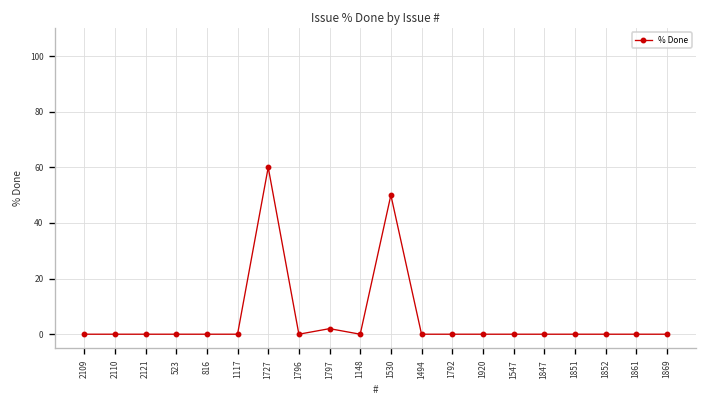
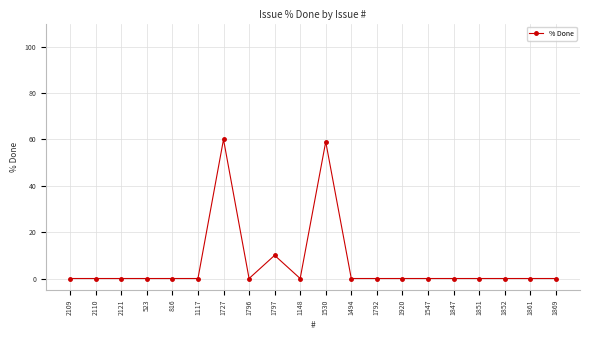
  {
    "2109": 0,
    "2110": 0,
    "2121": 0,
    "523": 0,
    "816": 0,
    "1117": 0,
    "1727": 60,
    "1796": 0,
-   "1797": 2,
+   "1797": 10,
    "1148": 0,
-   "1530": 50,
+   "1530": 59,
    "1494": 0,
    "1792": 0,
    "1920": 0,
    "1547": 0,
    "1847": 0,
    "1851": 0,
    "1852": 0,
    "1861": 0,
    "1869": 0
  }
